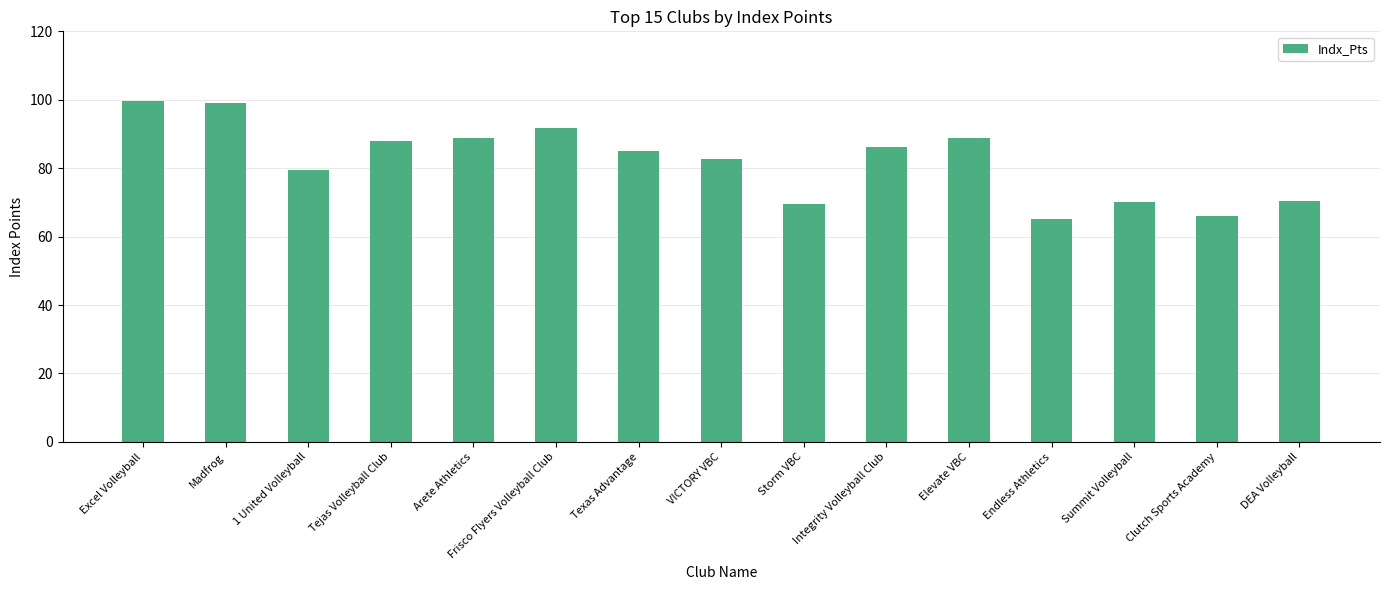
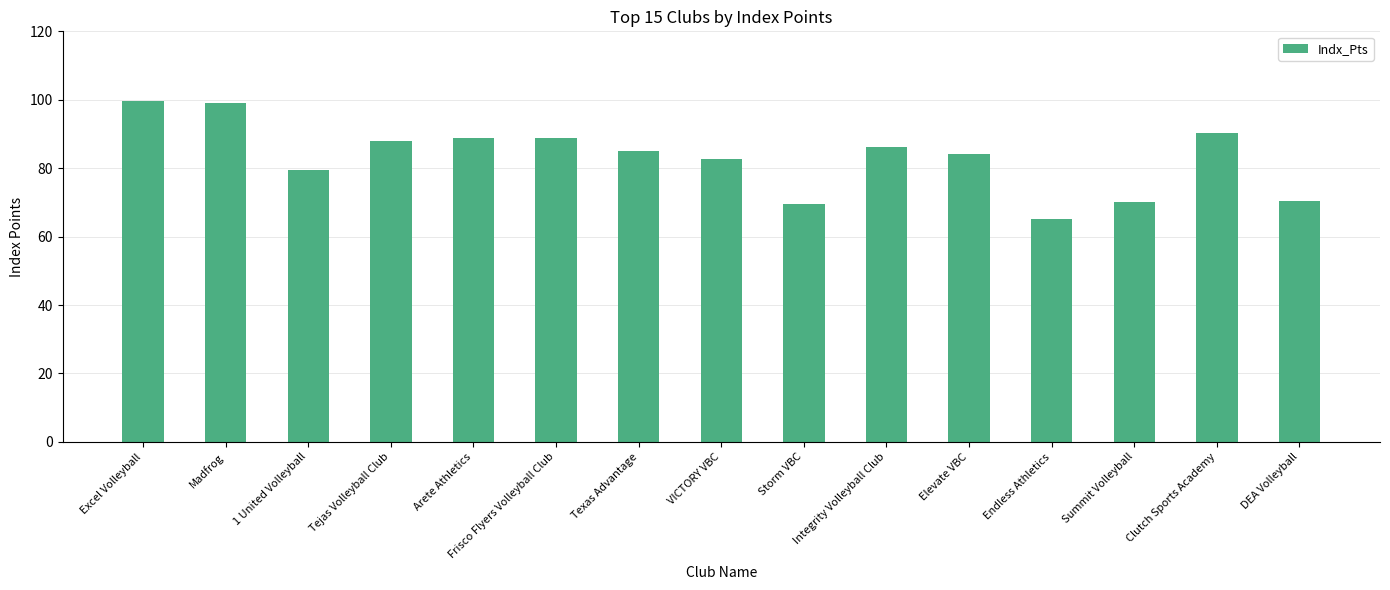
  {
    "Excel Volleyball": 100,
    "Madfrog": 99,
    "1 United Volleyball": 80,
    "Tejas Volleyball Club": 88,
    "Arete Athletics": 89,
-   "Frisco Flyers Volleyball Club": 92,
+   "Frisco Flyers Volleyball Club": 89,
    "Texas Advantage": 85,
    "VICTORY VBC": 83,
    "Storm VBC": 70,
    "Integrity Volleyball Club": 86,
-   "Elevate VBC": 89,
+   "Elevate VBC": 84,
    "Endless Athletics": 65,
    "Summit Volleyball": 70,
-   "Clutch Sports Academy": 66,
+   "Clutch Sports Academy": 90,
    "DEA Volleyball": 70
  }
